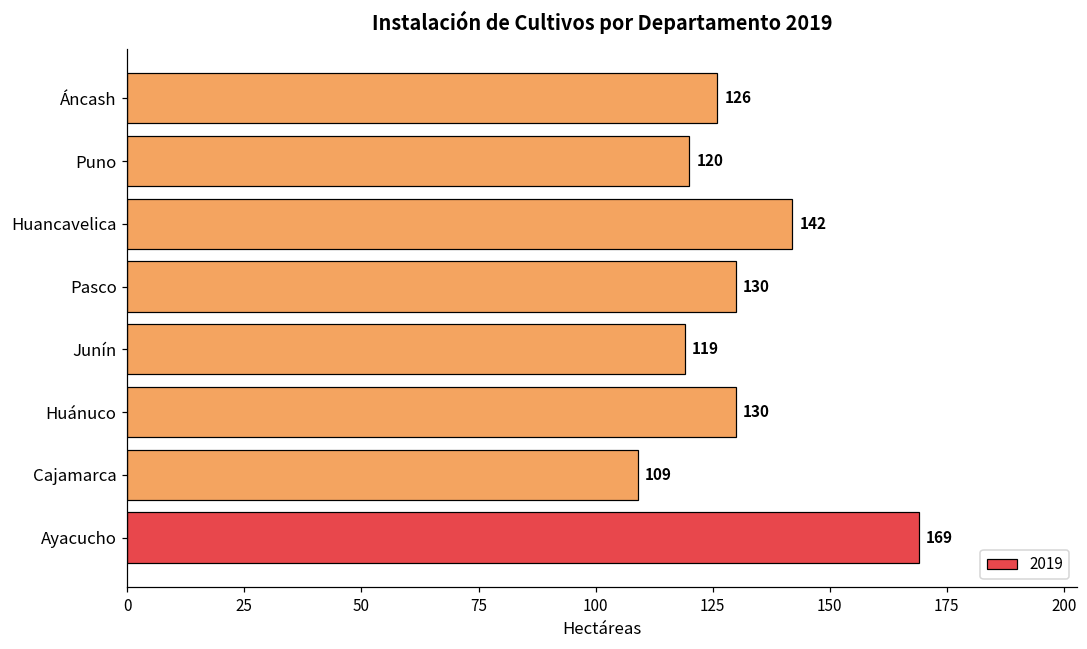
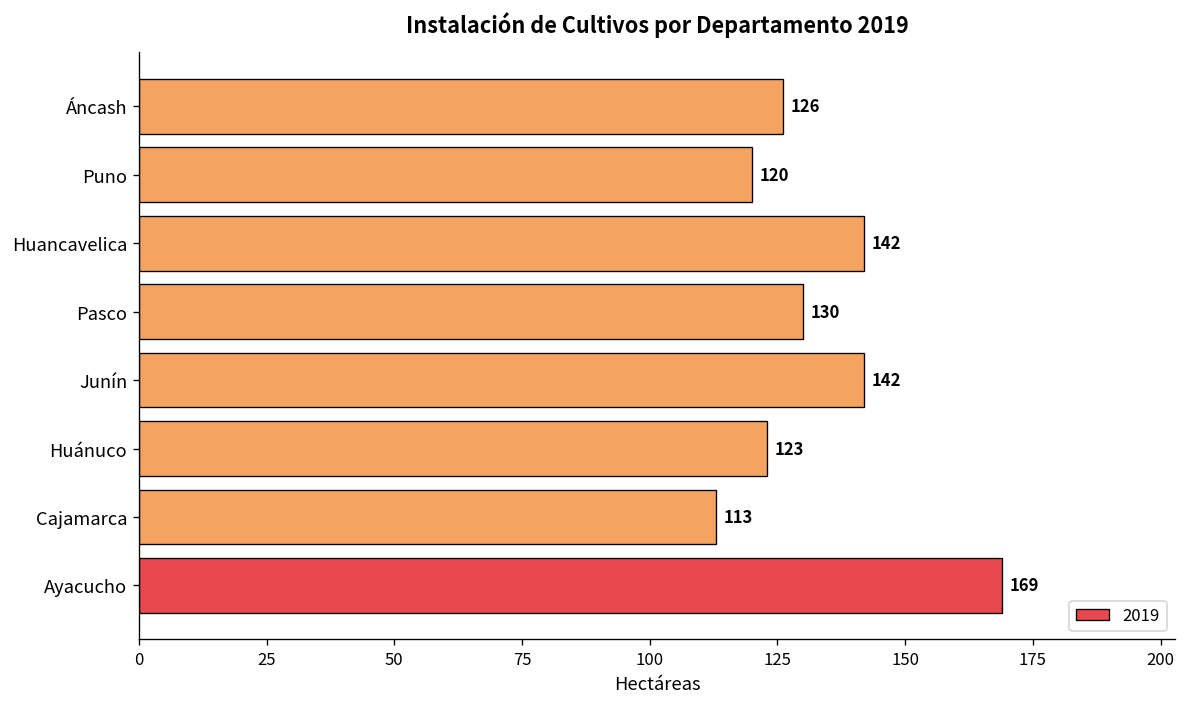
  {
    "Áncash": 126,
    "Puno": 120,
    "Huancavelica": 142,
    "Pasco": 130,
-   "Junín": 119,
-   "Huánuco": 130,
-   "Cajamarca": 109,
+   "Junín": 142,
+   "Huánuco": 123,
+   "Cajamarca": 113,
    "Ayacucho": 169
  }
